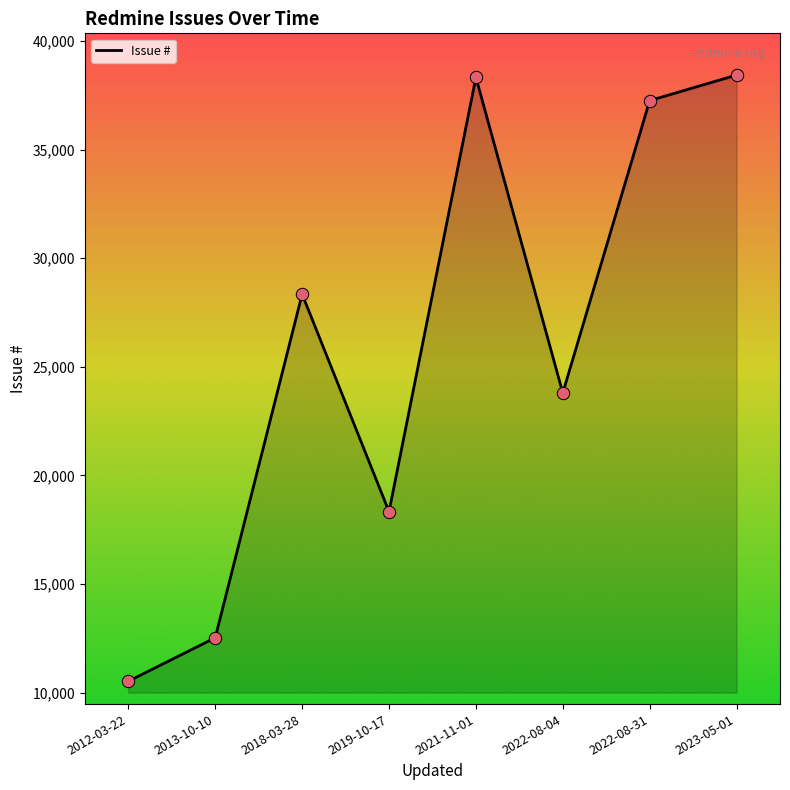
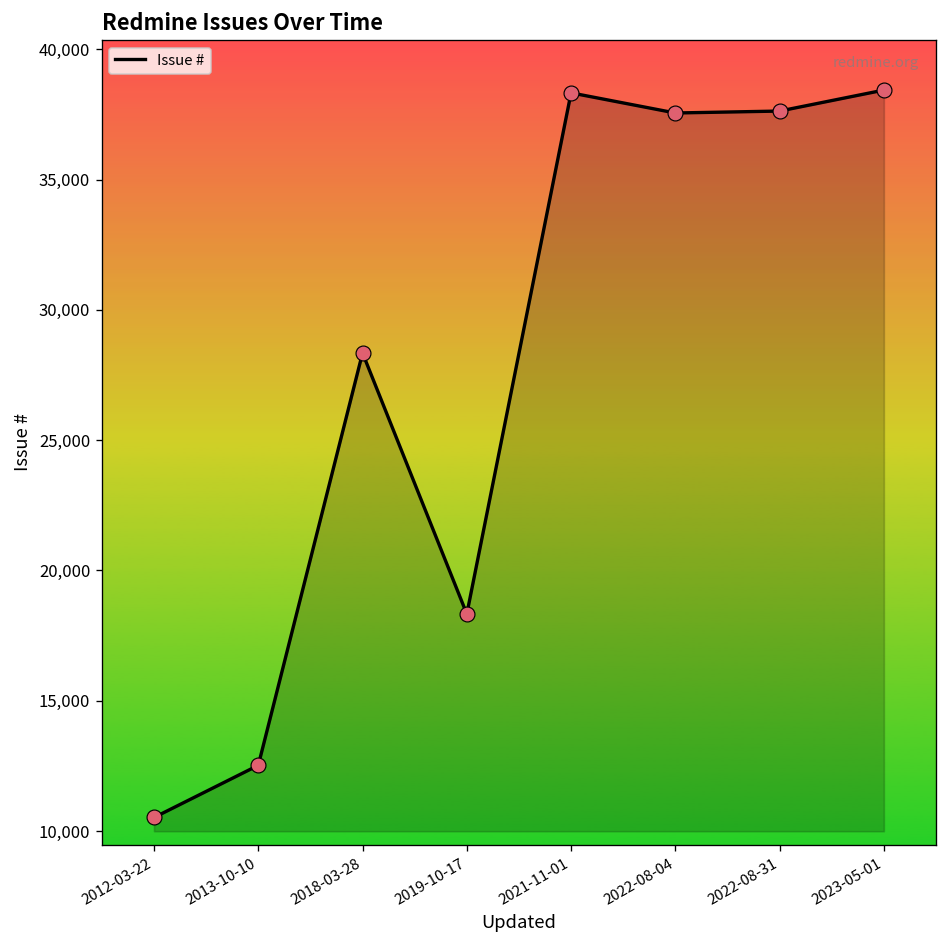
  {
    "2012-03-22": "10,500",
    "2013-10-10": "12,500",
    "2018-03-28": "28,300",
    "2019-10-17": "18,300",
    "2021-11-01": "38,300",
-   "2022-08-04": "23,800",
-   "2022-08-31": "37,300",
+   "2022-08-04": "37,600",
+   "2022-08-31": "37,600",
    "2023-05-01": "38,400"
  }
